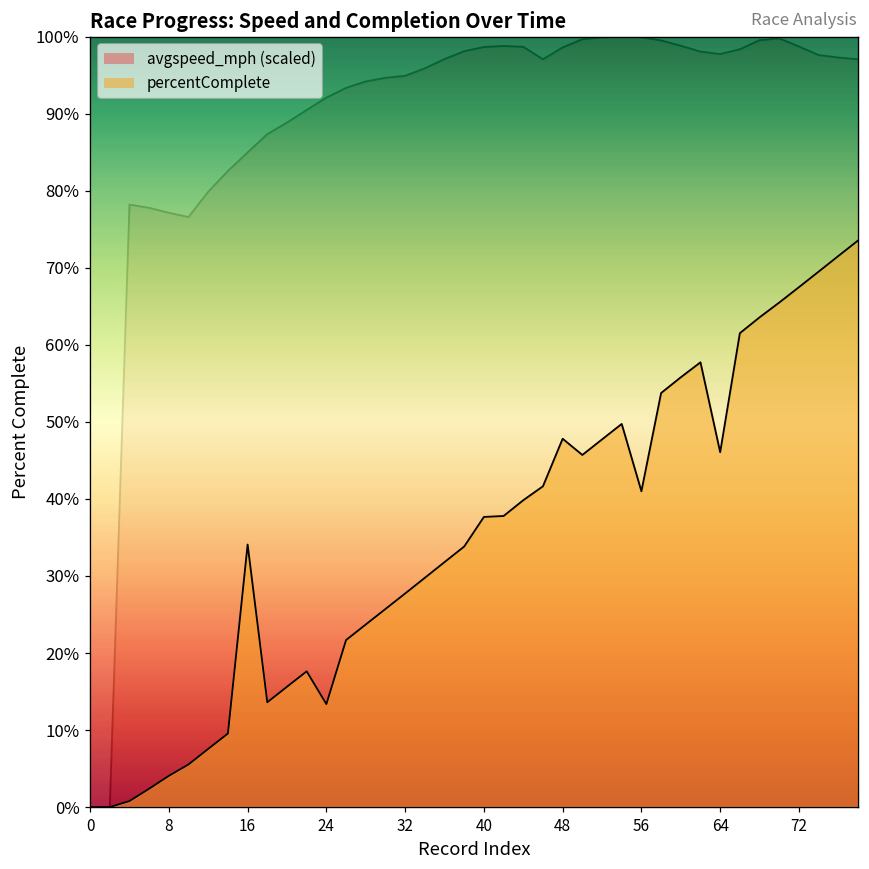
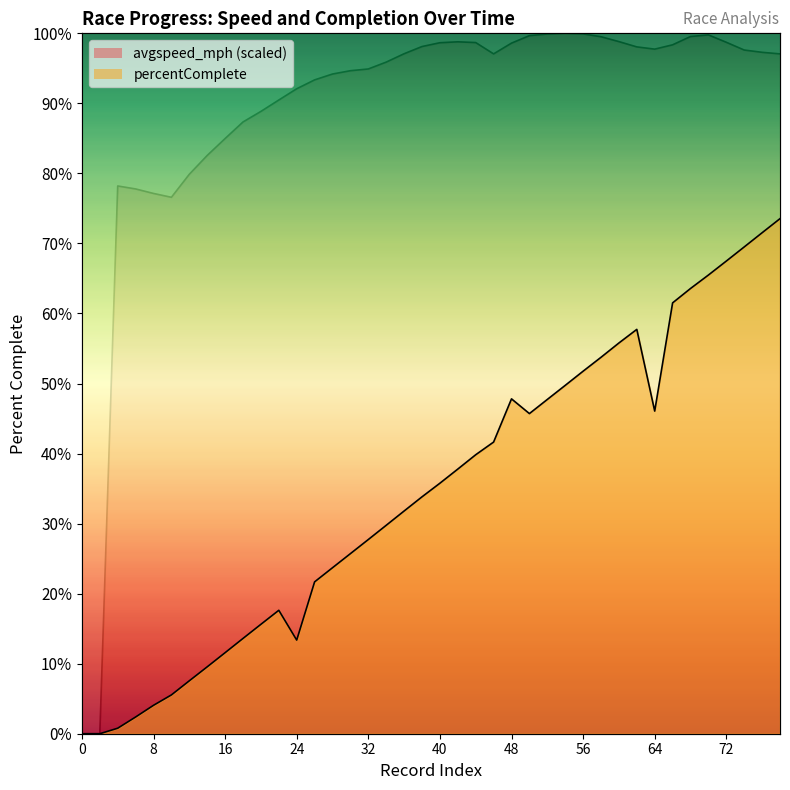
  {
    "percentComplete": {
      "0": "0%",
      "8": "4%",
-     "16": "34%",
+     "16": "12%",
      "24": "13%",
      "32": "28%",
-     "40": "38%",
+     "40": "36%",
      "48": "48%",
-     "56": "41%",
+     "56": "52%",
      "64": "46%",
      "72": "67%"
    }
  }
